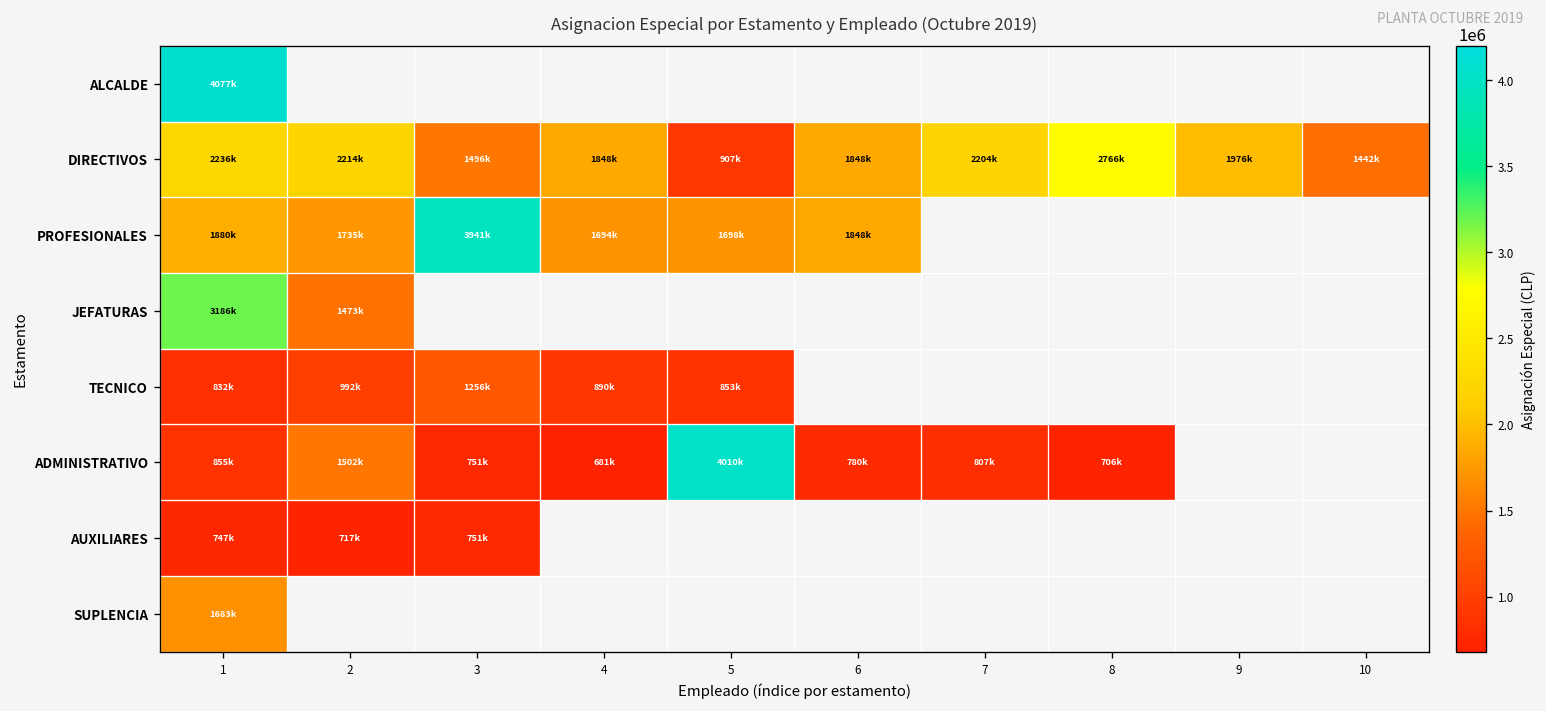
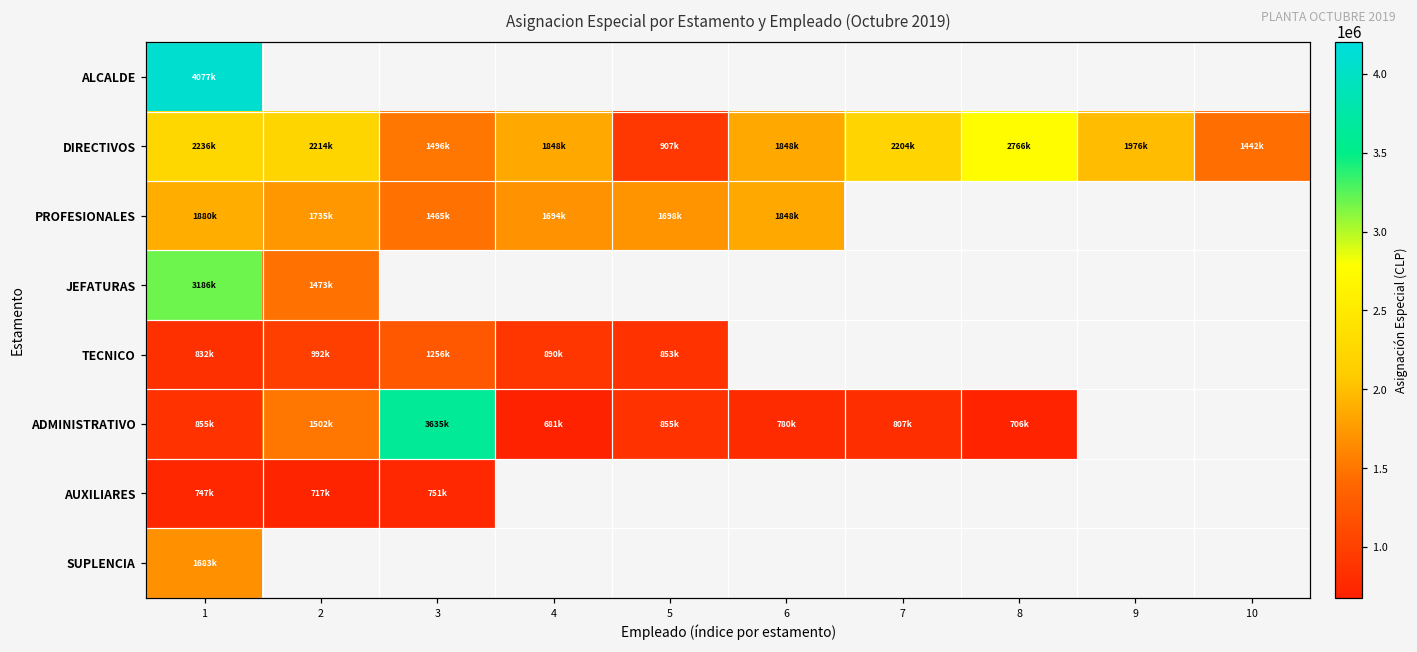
  {
    "ALCALDE": {
      "1": "4077k"
    },
    "DIRECTIVOS": {
      "1": "2236k",
      "2": "2214k",
      "3": "1496k",
      "4": "1848k",
      "5": "907k",
      "6": "1848k",
      "7": "2204k",
      "8": "2766k",
      "9": "1976k",
      "10": "1442k"
    },
    "PROFESIONALES": {
      "1": "1880k",
      "2": "1735k",
-     "3": "3941k",
+     "3": "1465k",
      "4": "1694k",
      "5": "1698k",
      "6": "1848k"
    },
    "JEFATURAS": {
      "1": "3186k",
      "2": "1473k"
    },
    "TECNICO": {
      "1": "832k",
      "2": "992k",
      "3": "1256k",
      "4": "890k",
      "5": "853k"
    },
    "ADMINISTRATIVO": {
      "1": "855k",
      "2": "1502k",
-     "3": "751k",
+     "3": "3635k",
      "4": "681k",
-     "5": "4010k",
+     "5": "855k",
      "6": "780k",
      "7": "807k",
      "8": "706k"
    },
    "AUXILIARES": {
      "1": "747k",
      "2": "717k",
      "3": "751k"
    },
    "SUPLENCIA": {
      "1": "1683k"
    }
  }
